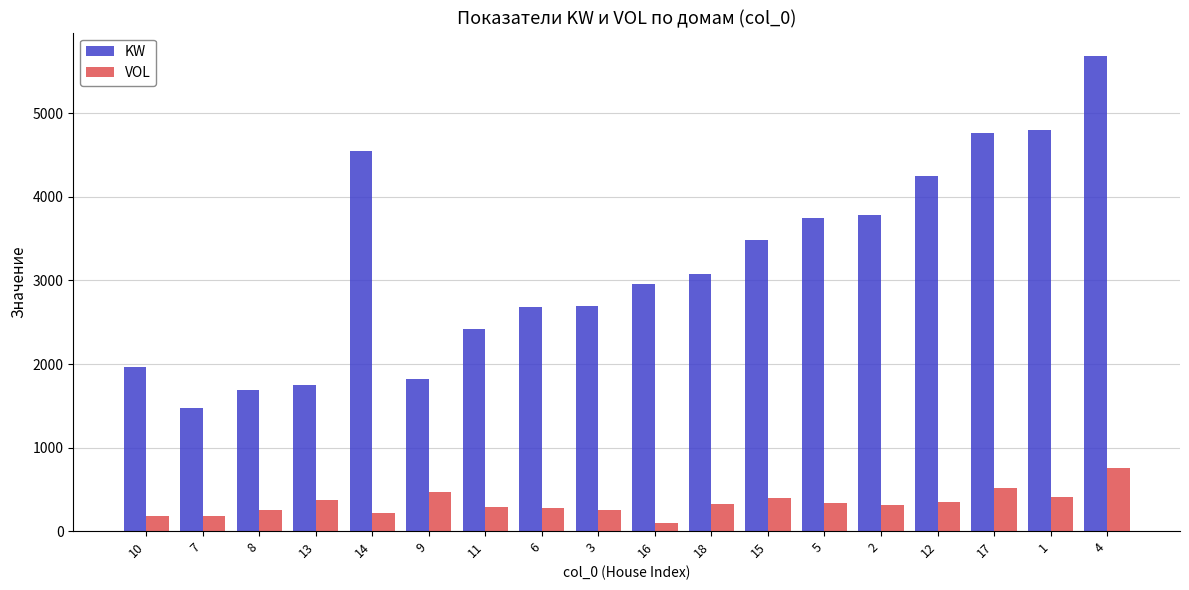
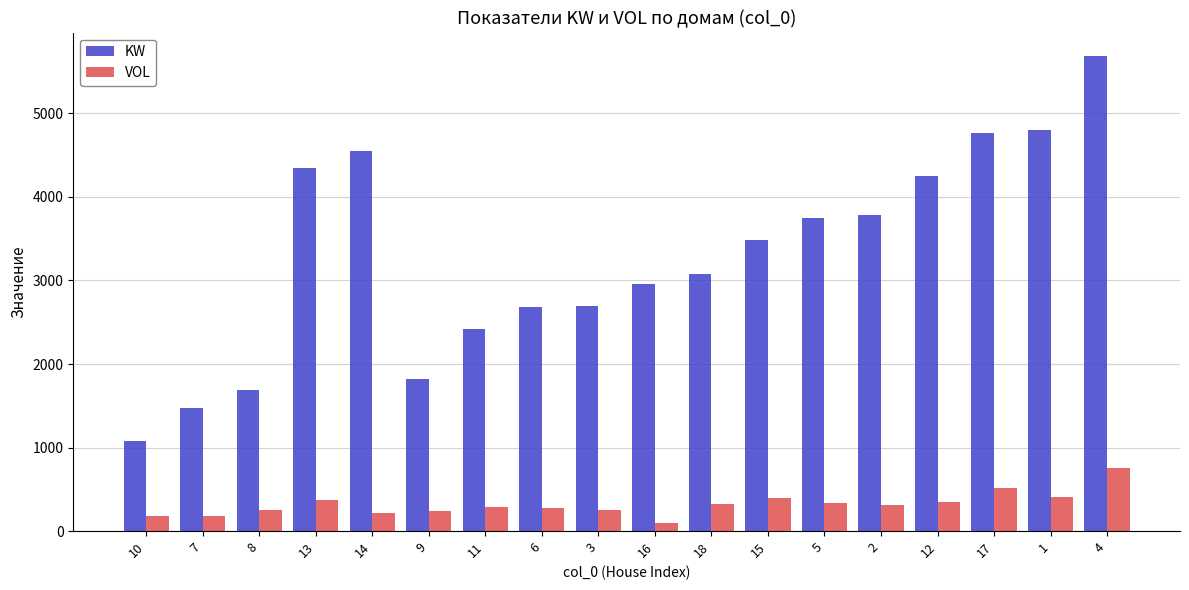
  {
    "KW": {
-     "10": 2000,
+     "10": 1100,
      "7": 1500,
      "8": 1700,
-     "13": 1800,
+     "13": 4300,
      "14": 4500,
      "9": 1800,
      "11": 2400,
      "6": 2700,
      "3": 2700,
      "16": 3000,
      "18": 3100,
      "15": 3500,
      "5": 3800,
      "2": 3800,
      "12": 4300,
      "17": 4800,
      "1": 4800,
      "4": 5700
    },
    "VOL": {
      "10": 200,
      "7": 200,
      "8": 300,
      "13": 400,
      "14": 200,
-     "9": 500,
+     "9": 200,
      "11": 300,
      "6": 300,
      "3": 300,
      "16": 100,
      "18": 300,
      "15": 400,
      "5": 300,
      "2": 300,
      "12": 400,
      "17": 500,
      "1": 400,
      "4": 800
    }
  }
